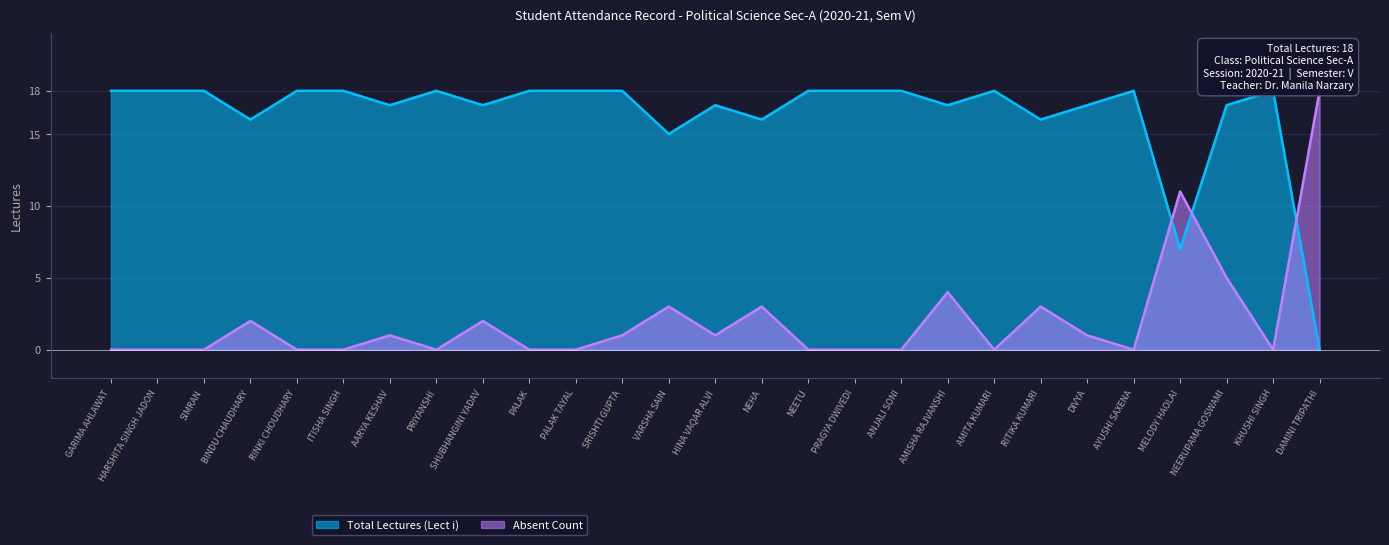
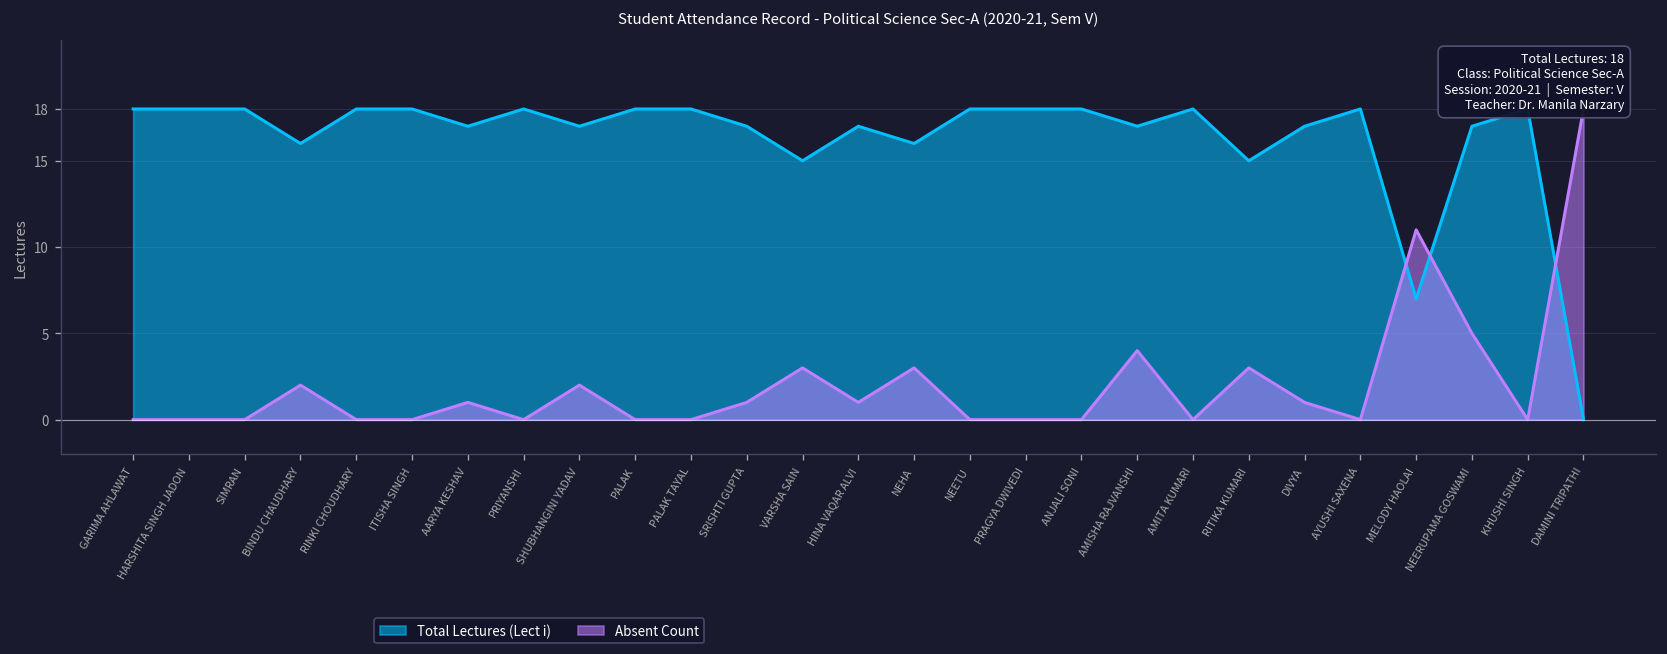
  {
    "Total Lectures (Lect i)": {
      "GARIMA AHLAWAT": 18,
      "HARSHITA SINGH JADON": 18,
      "SIMRAN": 18,
      "BINDU CHAUDHARY": 16,
      "RINKI CHOUDHARY": 18,
      "ITISHA SINGH": 18,
      "AARYA KESHAV": 17,
      "PRIYANSHI": 18,
      "SHUBHANGINI YADAV": 17,
      "PALAK": 18,
      "PALAK TAYAL": 18,
-     "SRISHTI GUPTA": 18,
+     "SRISHTI GUPTA": 17,
      "VARSHA SAIN": 15,
      "HINA VAQAR ALVI": 17,
      "NEHA": 16,
      "NEETU": 18,
      "PRAGYA DWIVEDI": 18,
      "ANJALI SONI": 18,
      "AMISHA RAJVANSHI": 17,
      "AMITA KUMARI": 18,
-     "RITIKA KUMARI": 16,
+     "RITIKA KUMARI": 15,
      "DIVYA": 17,
      "AYUSHI SAXENA": 18,
      "MELODY HAOLAI": 7,
      "NEERUPAMA GOSWAMI": 17,
      "DAMINI TRIPATHI": 0
    },
    "Absent Count": {
      "GARIMA AHLAWAT": 0,
      "HARSHITA SINGH JADON": 0,
      "SIMRAN": 0,
      "BINDU CHAUDHARY": 2,
      "RINKI CHOUDHARY": 0,
      "ITISHA SINGH": 0,
      "AARYA KESHAV": 1,
      "PRIYANSHI": 0,
      "SHUBHANGINI YADAV": 2,
      "PALAK": 0,
      "PALAK TAYAL": 0,
      "SRISHTI GUPTA": 1,
      "VARSHA SAIN": 3,
      "HINA VAQAR ALVI": 1,
      "NEHA": 3,
      "NEETU": 0,
      "PRAGYA DWIVEDI": 0,
      "ANJALI SONI": 0,
      "AMISHA RAJVANSHI": 4,
      "AMITA KUMARI": 0,
      "RITIKA KUMARI": 3,
      "DIVYA": 1,
      "AYUSHI SAXENA": 0,
      "MELODY HAOLAI": 11,
      "NEERUPAMA GOSWAMI": 5,
      "KHUSHI SINGH": 0
    }
  }
